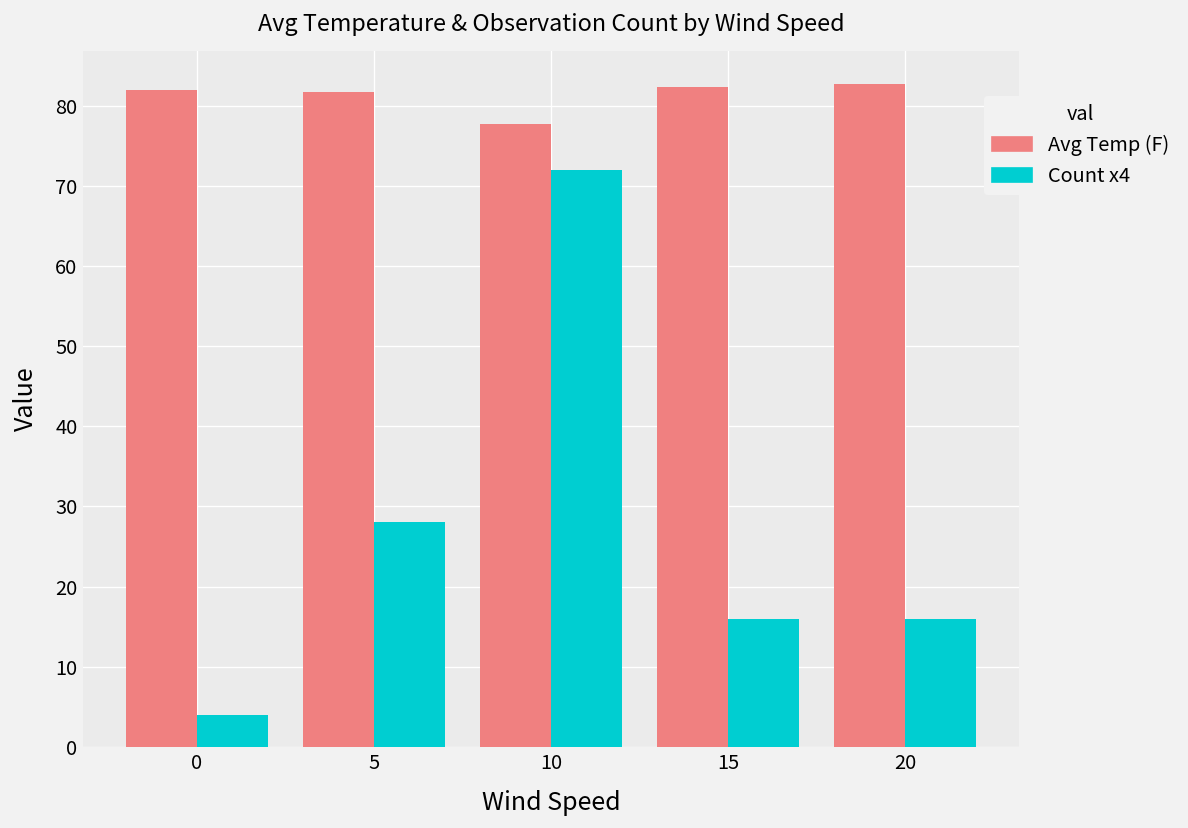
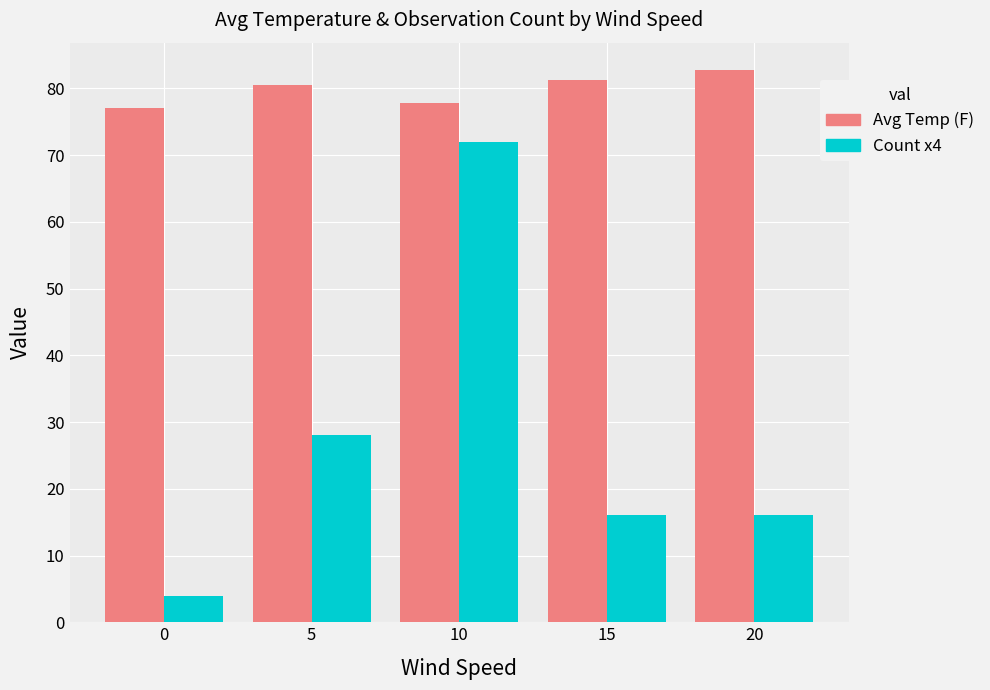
  {
    "Avg Temp (F)": {
-     "0": 82,
-     "5": 82,
+     "0": 77,
+     "5": 81,
      "10": 78,
-     "15": 82,
+     "15": 81,
      "20": 83
    },
    "Count x4": {
      "0": 4,
      "5": 28,
      "10": 72,
      "15": 16,
      "20": 16
    }
  }
